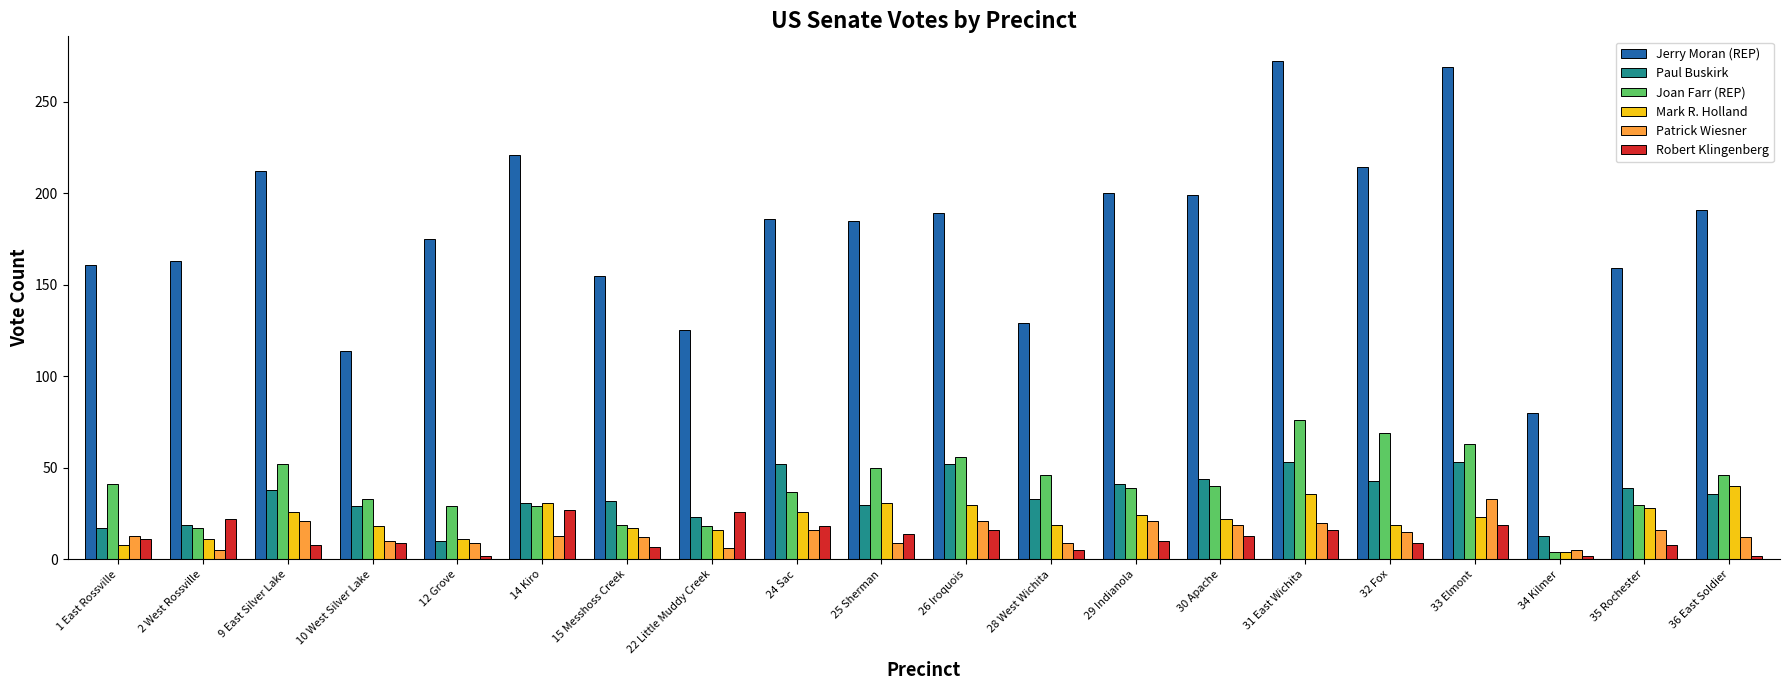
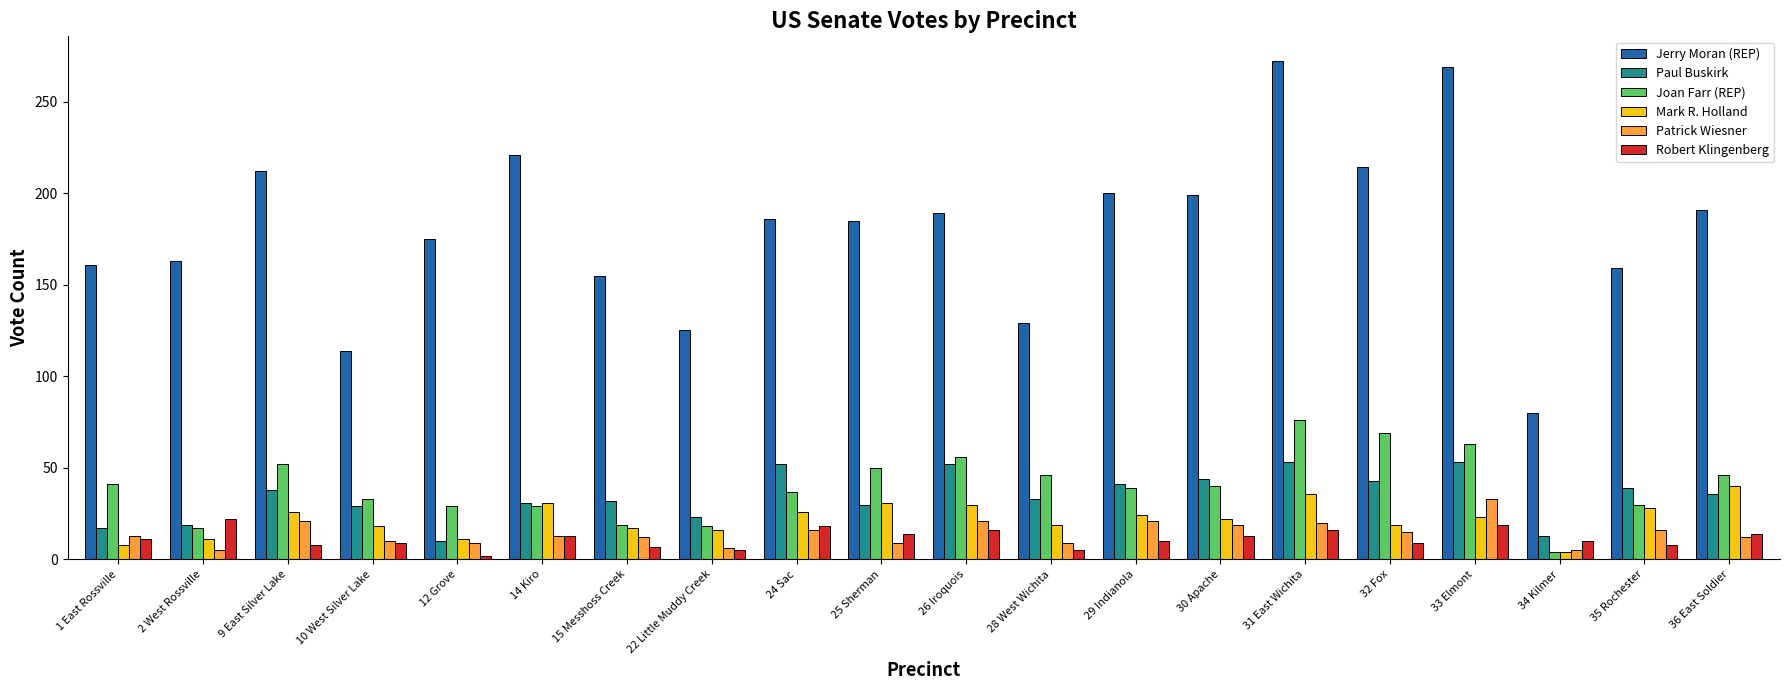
  {
    "Joan Farr (REP)": {
      "1 East Rossville": 41,
      "2 West Rossville": 17,
      "9 East Silver Lake": 52,
      "10 West Silver Lake": 33,
      "12 Grove": 29,
      "14 Kiro": 29,
      "15 Messhoss Creek": 19,
      "22 Little Muddy Creek": 18,
      "24 Sac": 37,
      "25 Sherman": 50,
      "26 Iroquois": 56,
      "28 West Wichita": 46,
      "29 Indianola": 39,
      "30 Apache": 40,
      "31 East Wichita": 76,
      "32 Fox": 69,
      "33 Elmont": 63,
      "34 Kilmer": 4,
      "35 Rochester": 30,
      "36 East Soldier": 46
    },
    "Robert Klingenberg": {
      "1 East Rossville": 11,
      "2 West Rossville": 22,
      "9 East Silver Lake": 8,
      "10 West Silver Lake": 9,
      "12 Grove": 2,
-     "14 Kiro": 27,
+     "14 Kiro": 13,
      "15 Messhoss Creek": 7,
-     "22 Little Muddy Creek": 26,
+     "22 Little Muddy Creek": 5,
      "24 Sac": 18,
      "25 Sherman": 14,
      "26 Iroquois": 16,
      "28 West Wichita": 5,
      "29 Indianola": 10,
      "30 Apache": 13,
      "31 East Wichita": 16,
      "32 Fox": 9,
      "33 Elmont": 19,
-     "34 Kilmer": 2,
+     "34 Kilmer": 10,
      "35 Rochester": 8,
-     "36 East Soldier": 2
+     "36 East Soldier": 14
    }
  }
